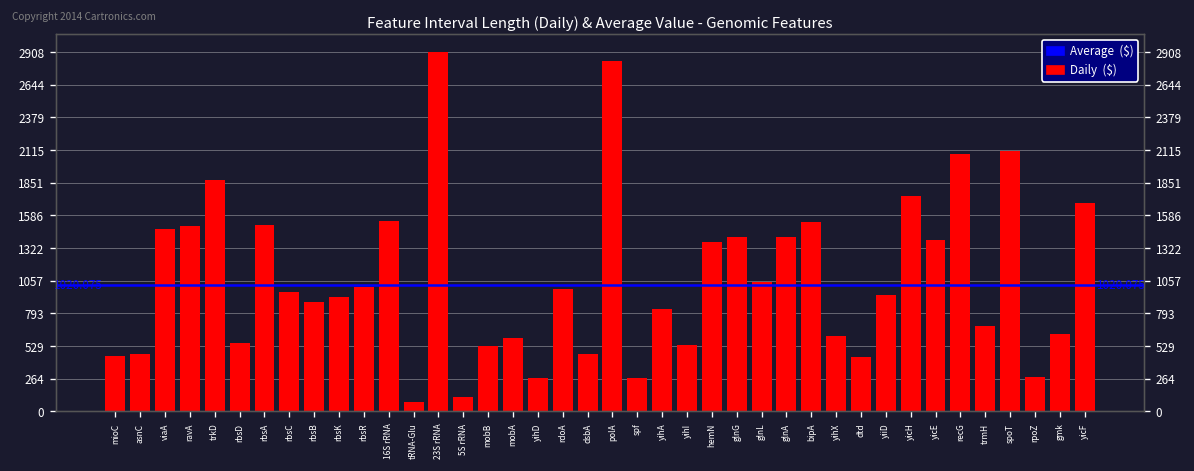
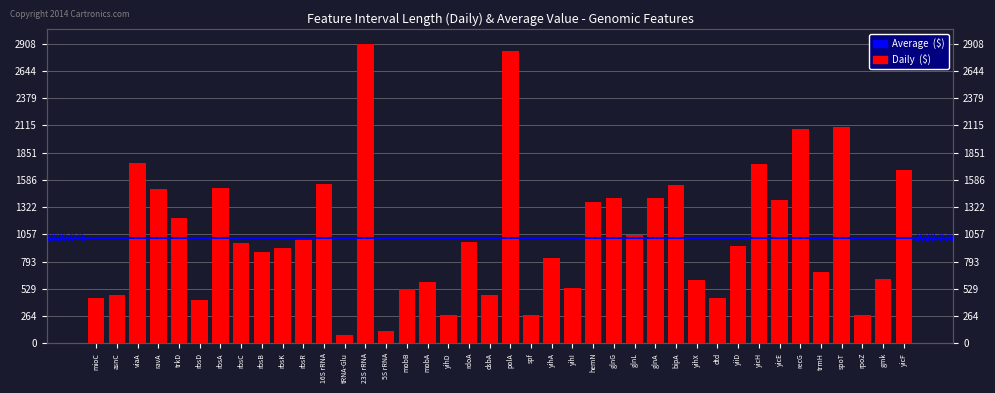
  {
    "mioC": 440,
    "asnC": 470,
-   "viaA": 1480,
+   "viaA": 1750,
    "ravA": 1500,
-   "trkD": 1870,
-   "rbsD": 560,
+   "trkD": 1220,
+   "rbsD": 420,
    "rbsA": 1510,
    "rbsC": 970,
    "rbsB": 890,
    "rbsK": 930,
    "rbsR": 1010,
    "16S rRNA": 1540,
    "tRNA-Glu": 80,
    "23S rRNA": 2910,
    "5S rRNA": 120,
    "mobB": 530,
    "mobA": 590,
    "yihD": 270,
    "rdoA": 990,
    "dsbA": 470,
    "polA": 2840,
    "spf": 270,
    "yihA": 830,
    "yihI": 530,
    "hemN": 1370,
    "glnG": 1410,
    "glnL": 1050,
    "glnA": 1410,
    "bipA": 1530,
    "yihX": 610,
    "dtd": 440,
    "yiiD": 940,
    "yicH": 1740,
    "yicE": 1390,
    "recG": 2080,
    "trmH": 690,
    "spoT": 2100,
    "rpoZ": 280,
    "gmk": 620,
    "yicF": 1690
  }
